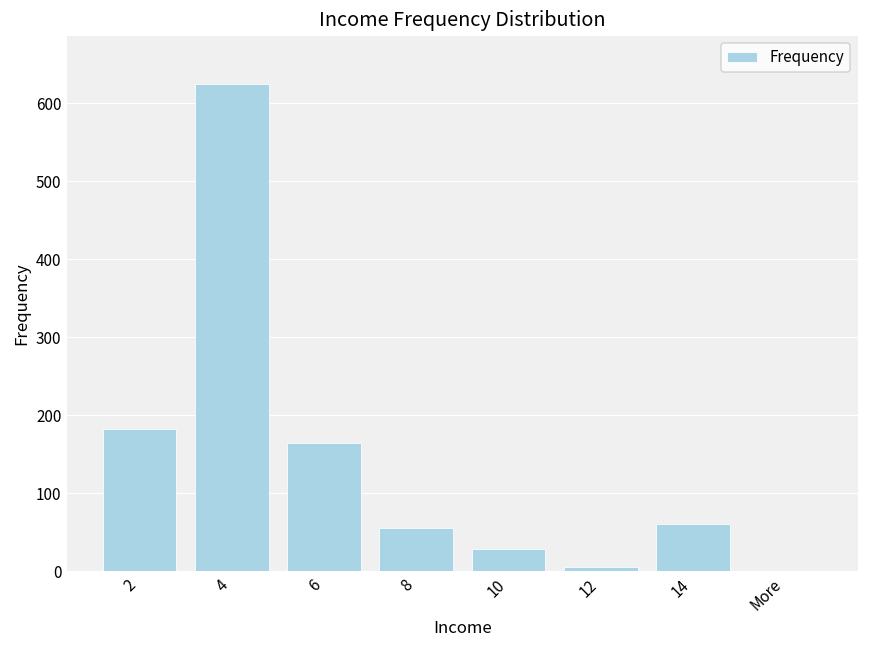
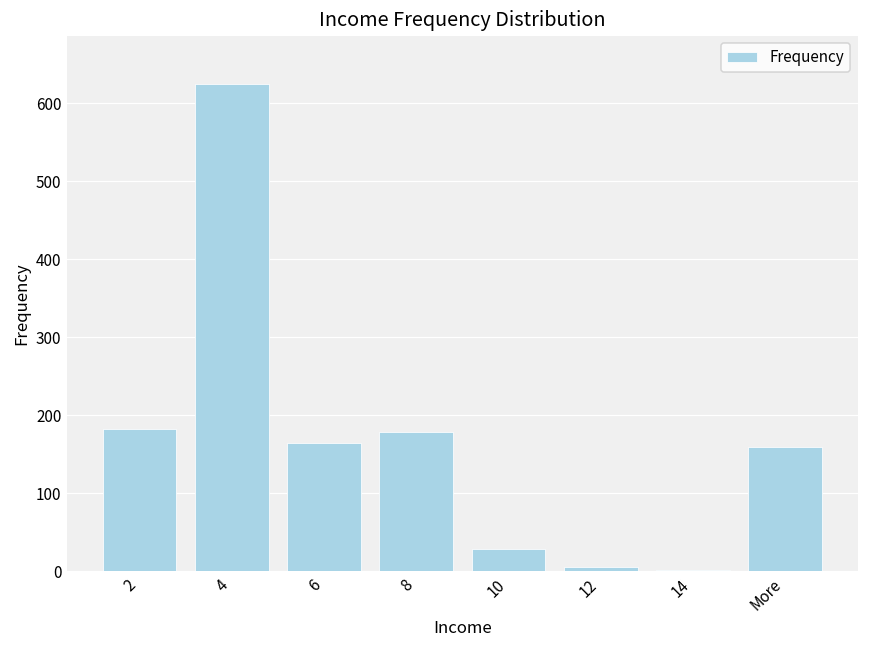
  {
    "2": 180,
    "4": 620,
    "6": 170,
-   "8": 60,
+   "8": 180,
    "10": 30,
    "12": 10,
-   "14": 60,
-   "More": 0
+   "14": 0,
+   "More": 160
  }
